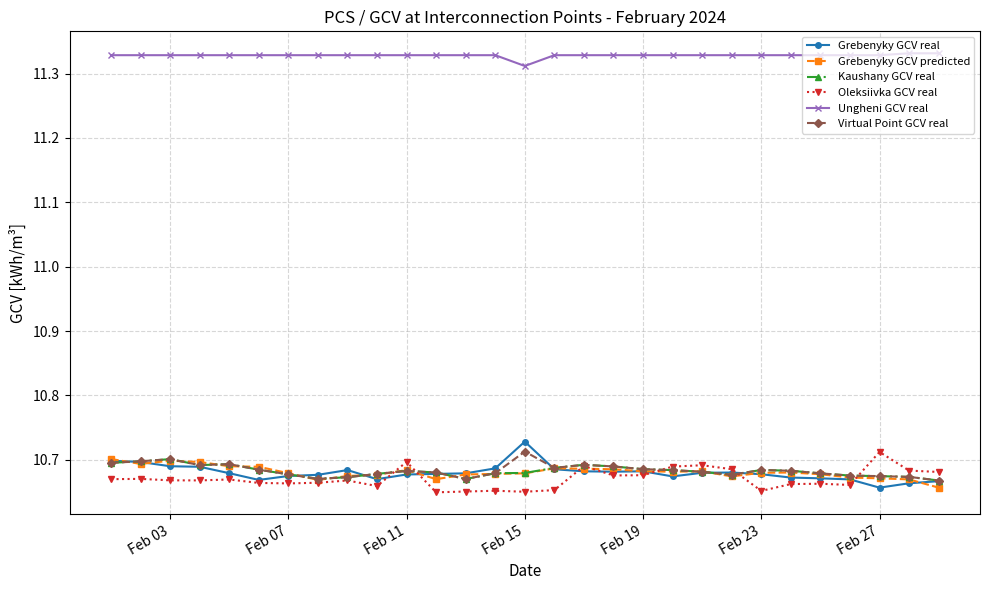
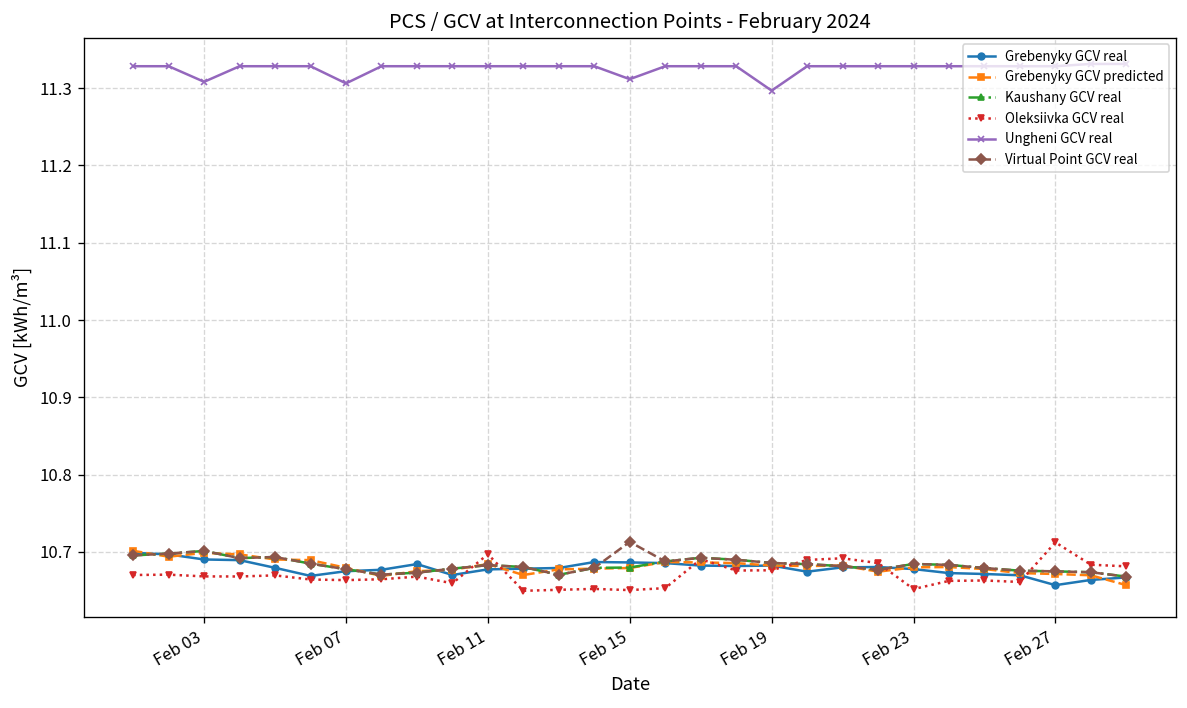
  {
    "Grebenyky GCV real": {
      "Feb 03": 10.69,
      "Feb 11": 10.68,
-     "Feb 15": 10.73,
+     "Feb 15": 10.69,
      "Feb 27": 10.66
    },
    "Oleksiivka GCV real": {
      "Feb 03": 10.67,
      "Feb 07": 10.66,
      "Feb 11": 10.70,
      "Feb 15": 10.65,
      "Feb 19": 10.68,
      "Feb 23": 10.65,
      "Feb 27": 10.71
    },
    "Ungheni GCV real": {
-     "Feb 03": 11.33,
-     "Feb 07": 11.33,
+     "Feb 03": 11.31,
+     "Feb 07": 11.31,
      "Feb 11": 11.33,
      "Feb 15": 11.31,
-     "Feb 19": 11.33,
+     "Feb 19": 11.30,
      "Feb 23": 11.33
    },
    "Virtual Point GCV real": {
      "Feb 15": 10.71
    }
  }
